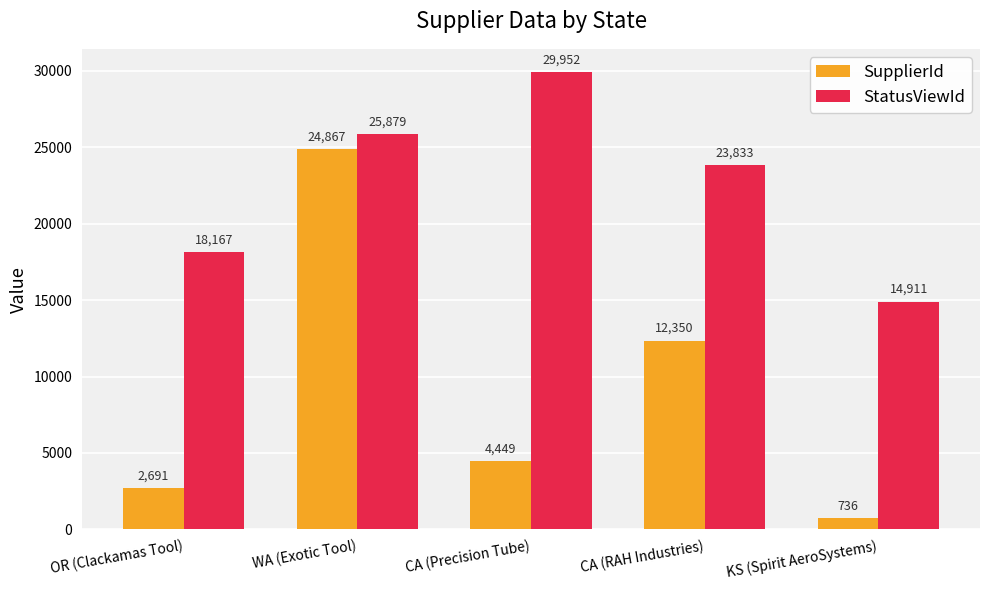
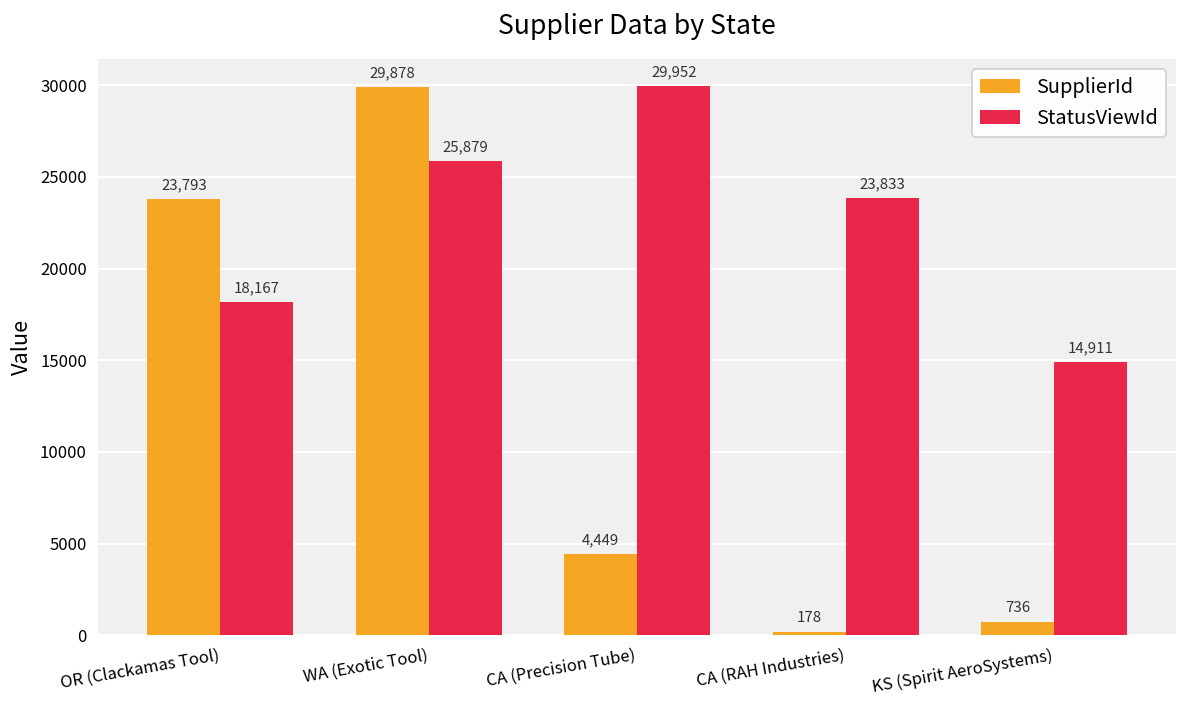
  {
    "SupplierId": {
-     "OR (Clackamas Tool)": "2,691",
-     "WA (Exotic Tool)": "24,867",
+     "OR (Clackamas Tool)": "23,793",
+     "WA (Exotic Tool)": "29,878",
      "CA (Precision Tube)": "4,449",
-     "CA (RAH Industries)": "12,350",
+     "CA (RAH Industries)": "178",
      "KS (Spirit AeroSystems)": "736"
    },
    "StatusViewId": {
      "OR (Clackamas Tool)": "18,167",
      "WA (Exotic Tool)": "25,879",
      "CA (Precision Tube)": "29,952",
      "CA (RAH Industries)": "23,833",
      "KS (Spirit AeroSystems)": "14,911"
    }
  }
